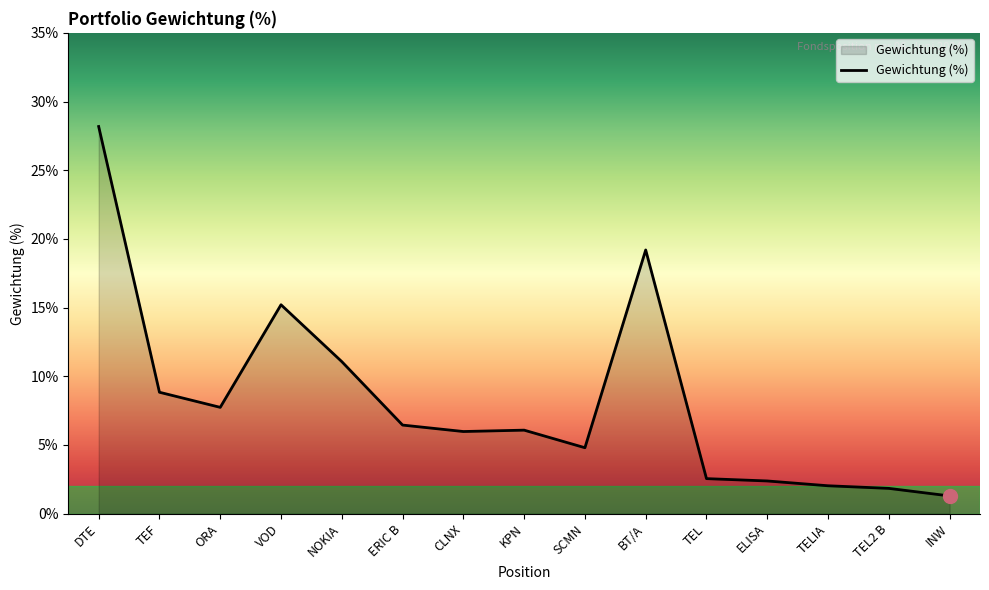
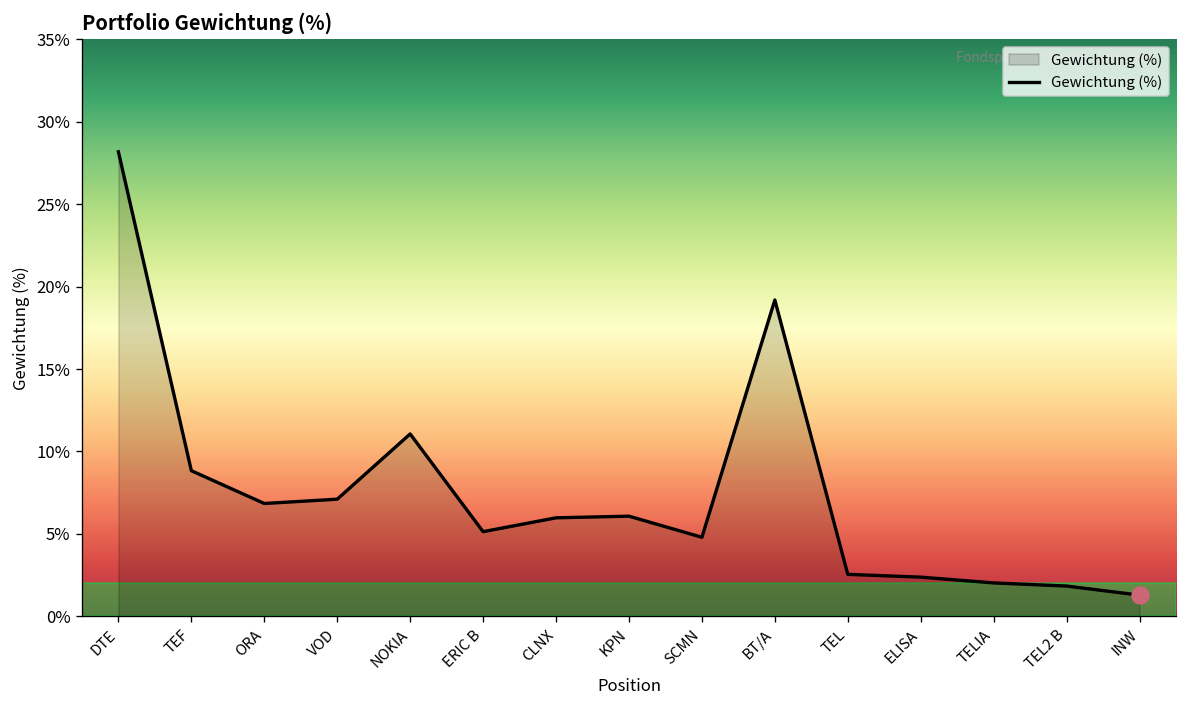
  {
    "Gewichtung (%)": {
      "DTE": "28.2%",
      "TEF": "8.8%",
-     "ORA": "7.7%",
-     "VOD": "15.2%",
+     "ORA": "6.8%",
+     "VOD": "7.1%",
      "NOKIA": "11.1%",
-     "ERIC B": "6.4%",
+     "ERIC B": "5.1%",
      "CLNX": "6.0%",
      "KPN": "6.1%",
      "SCMN": "4.8%",
      "BT/A": "19.2%",
      "TEL": "2.5%",
      "ELISA": "2.4%",
      "TELIA": "2.0%"
    }
  }
